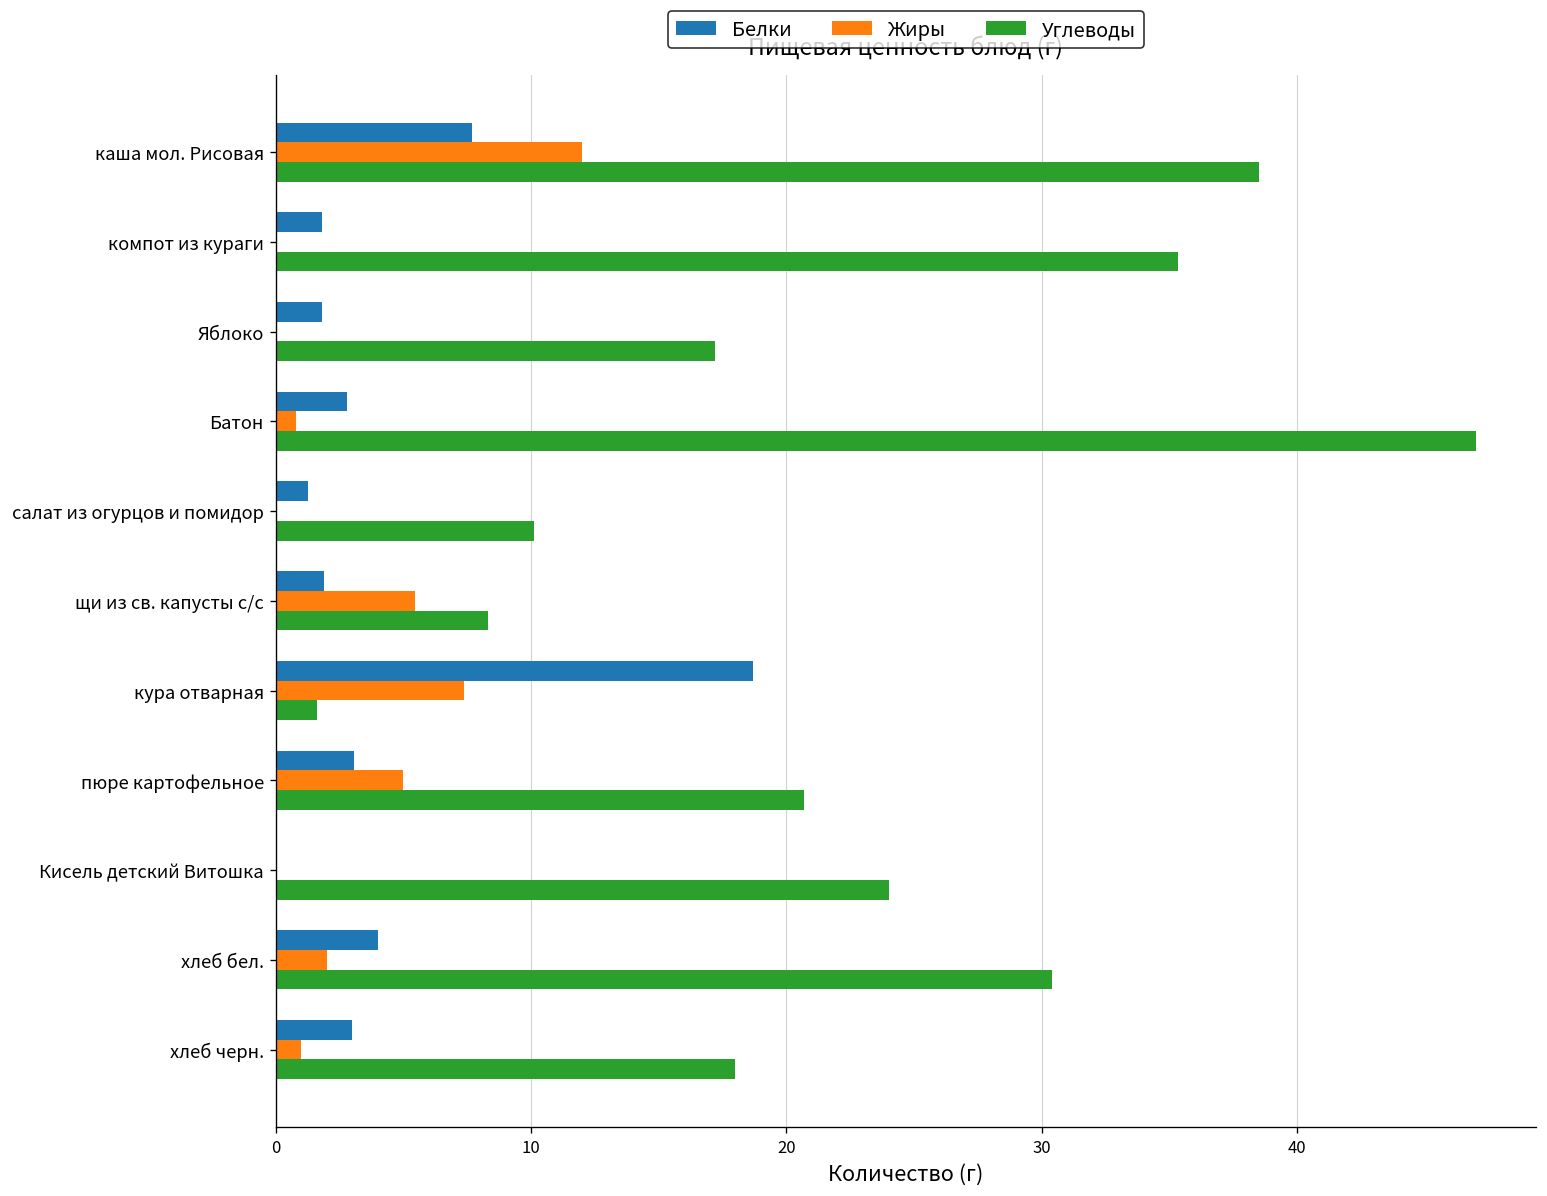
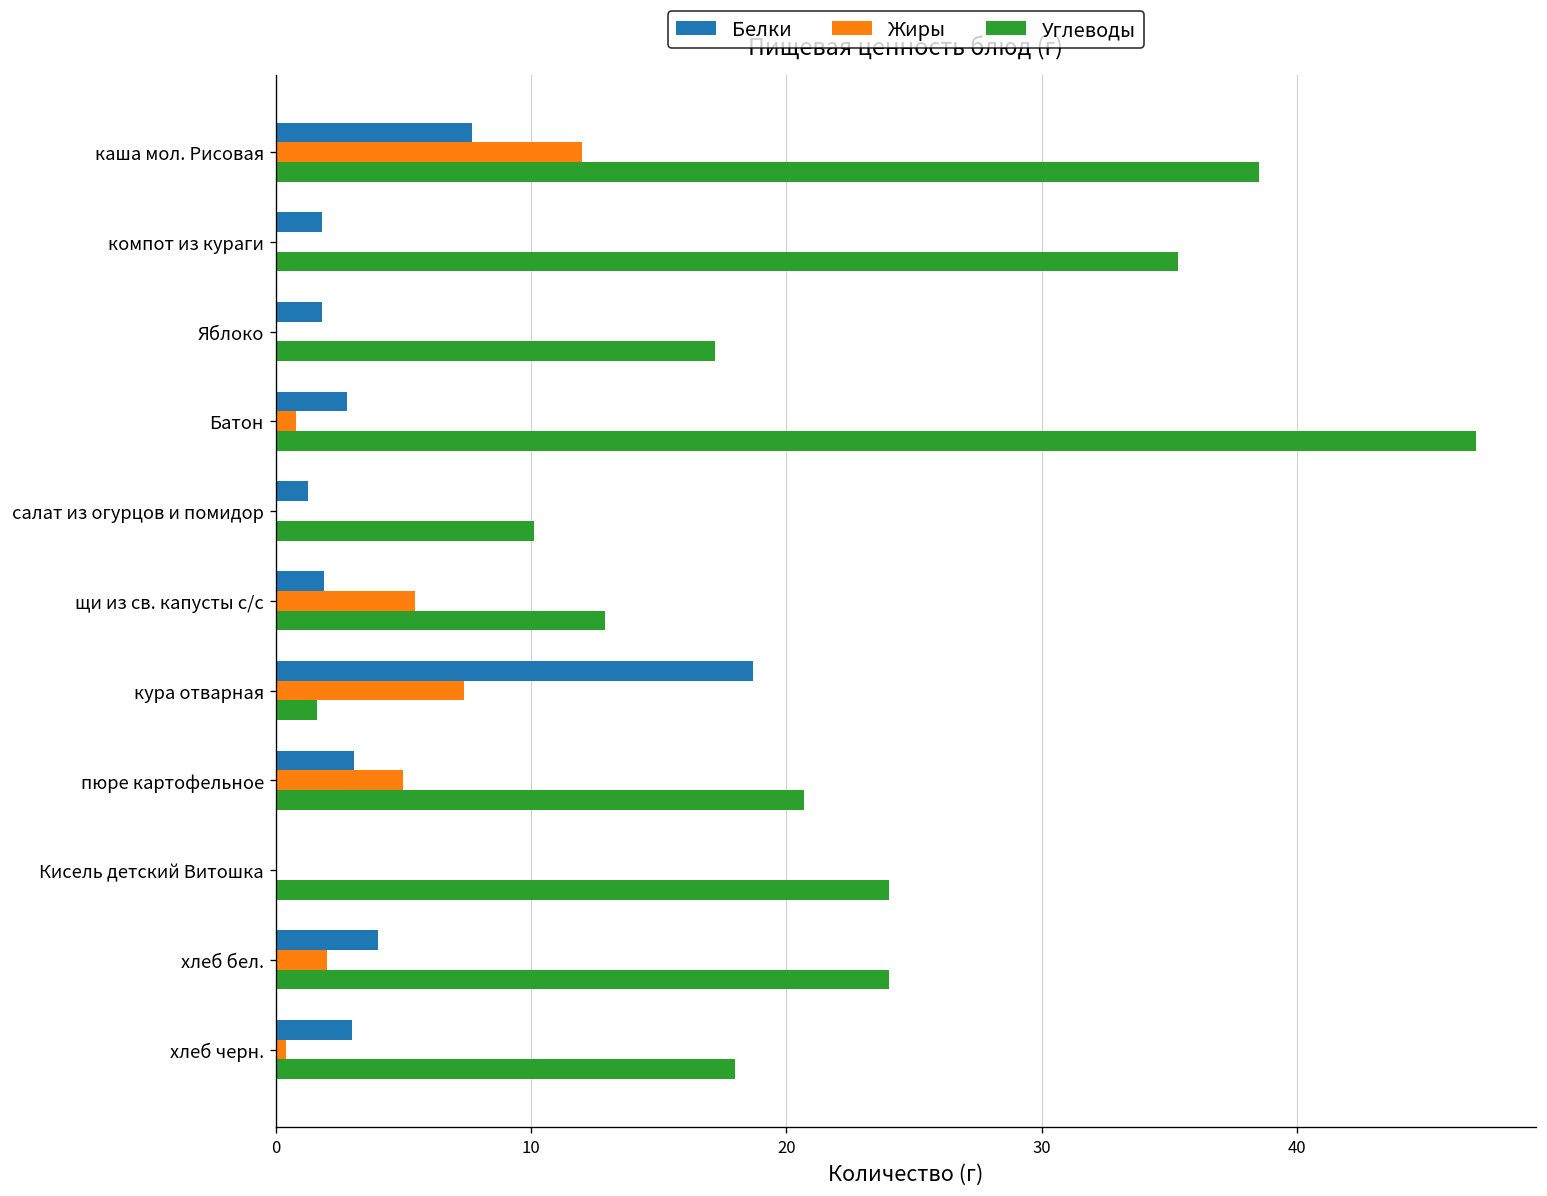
  {
    "Белки": {
      "каша мол. Рисовая": 7.7,
      "компот из кураги": 1.8,
      "Яблоко": 1.8,
      "Батон": 2.8,
      "салат из огурцов и помидор": 1.3,
      "щи из св. капусты с/с": 1.9,
      "кура отварная": 18.7,
      "пюре картофельное": 3.1,
      "Кисель детский Витошка": 0.0,
      "хлеб бел.": 4.0,
      "хлеб черн.": 3.0
    },
    "Жиры": {
      "каша мол. Рисовая": 12.0,
      "компот из кураги": 0.0,
      "Яблоко": 0.0,
      "Батон": 0.8,
      "щи из св. капусты с/с": 5.4,
      "кура отварная": 7.4,
      "пюре картофельное": 5.0,
      "Кисель детский Витошка": 0.0,
      "хлеб бел.": 2.0,
-     "хлеб черн.": 1.0
+     "хлеб черн.": 0.4
    },
    "Углеводы": {
      "каша мол. Рисовая": 38.5,
      "компот из кураги": 35.3,
      "Яблоко": 17.2,
      "Батон": 47.0,
      "салат из огурцов и помидор": 10.1,
-     "щи из св. капусты с/с": 8.3,
+     "щи из св. капусты с/с": 12.9,
      "кура отварная": 1.6,
      "пюре картофельное": 20.7,
      "Кисель детский Витошка": 24.0,
-     "хлеб бел.": 30.4,
+     "хлеб бел.": 24.0,
      "хлеб черн.": 18.0
    }
  }
